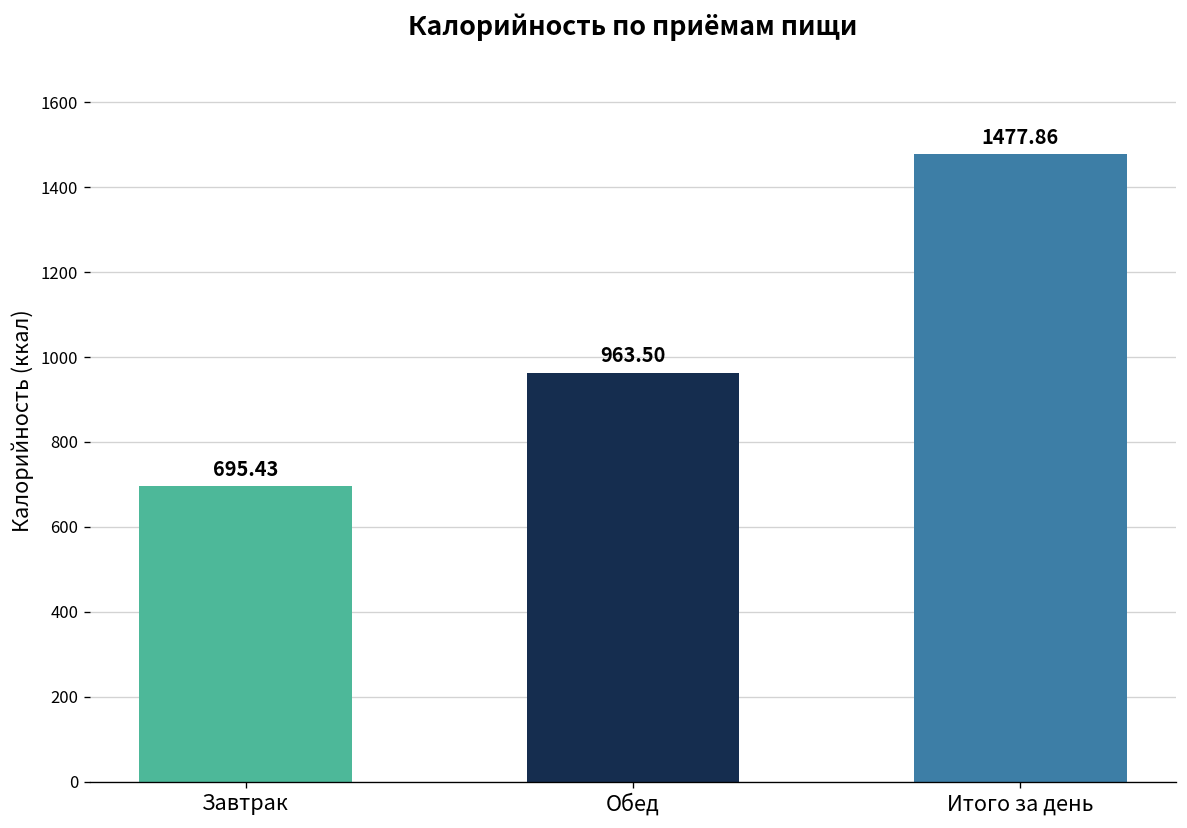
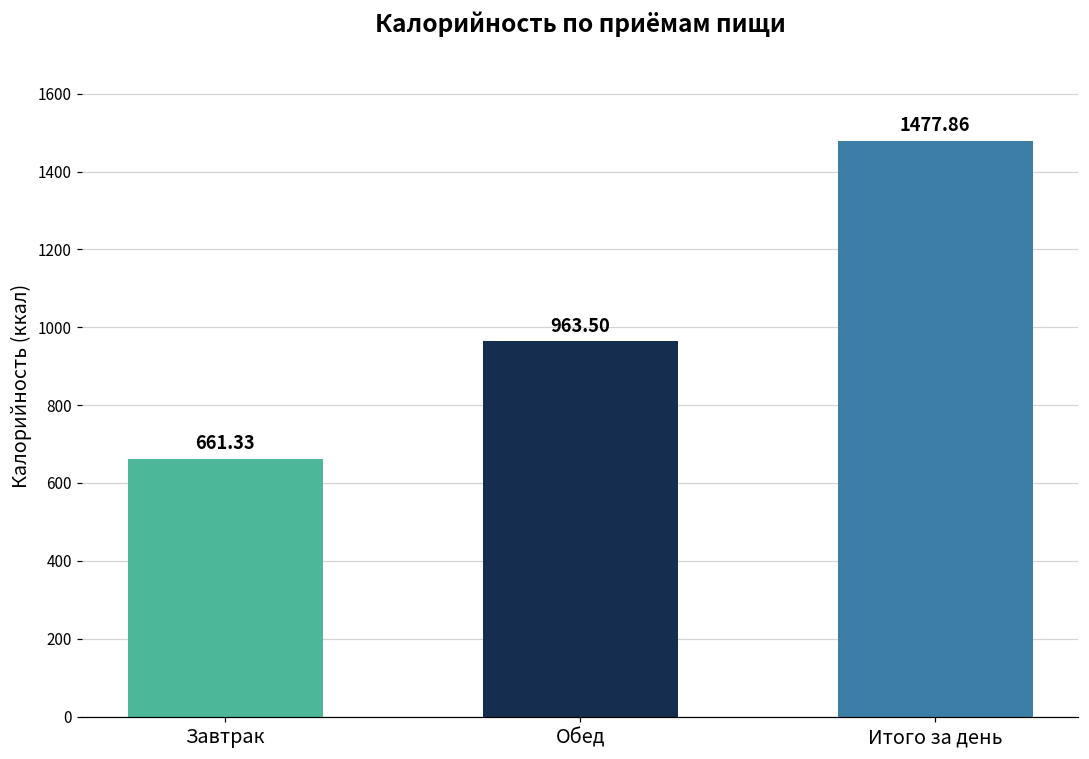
  {
-   "Завтрак": 695.43,
+   "Завтрак": 661.33,
    "Обед": 963.50,
    "Итого за день": 1477.86
  }
